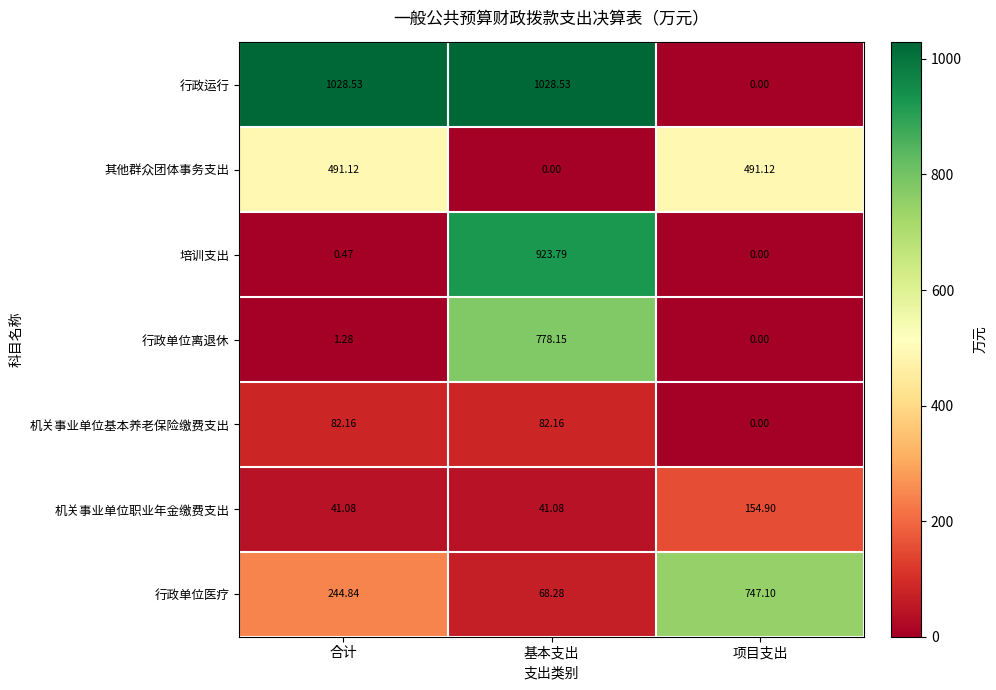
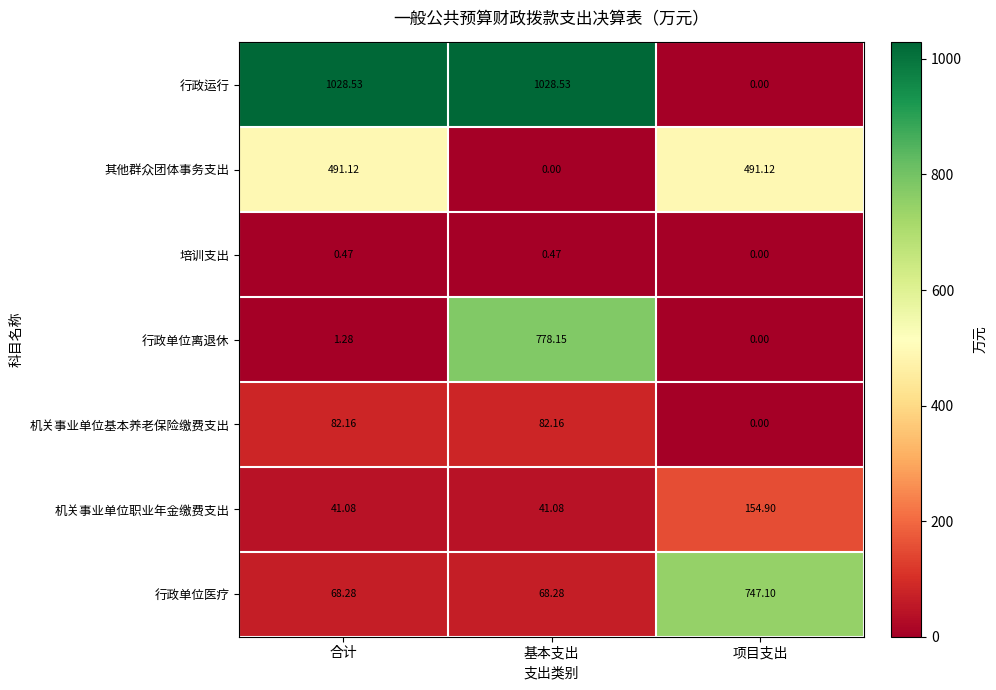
  {
    "行政运行": {
      "合计": 1028.53,
      "基本支出": 1028.53,
      "项目支出": 0.00
    },
    "其他群众团体事务支出": {
      "合计": 491.12,
      "基本支出": 0.00,
      "项目支出": 491.12
    },
    "培训支出": {
      "合计": 0.47,
-     "基本支出": 923.79,
+     "基本支出": 0.47,
      "项目支出": 0.00
    },
    "行政单位离退休": {
      "合计": 1.28,
      "基本支出": 778.15,
      "项目支出": 0.00
    },
    "机关事业单位基本养老保险缴费支出": {
      "合计": 82.16,
      "基本支出": 82.16,
      "项目支出": 0.00
    },
    "机关事业单位职业年金缴费支出": {
      "合计": 41.08,
      "基本支出": 41.08,
      "项目支出": 154.90
    },
    "行政单位医疗": {
-     "合计": 244.84,
+     "合计": 68.28,
      "基本支出": 68.28,
      "项目支出": 747.10
    }
  }
